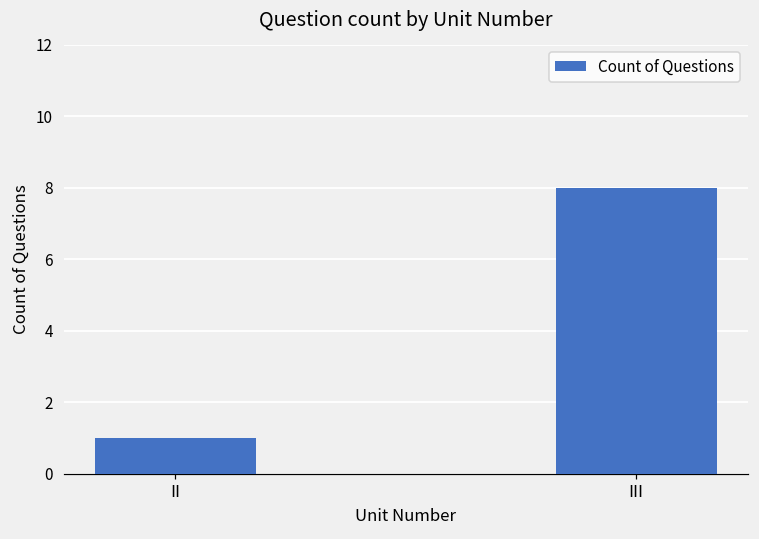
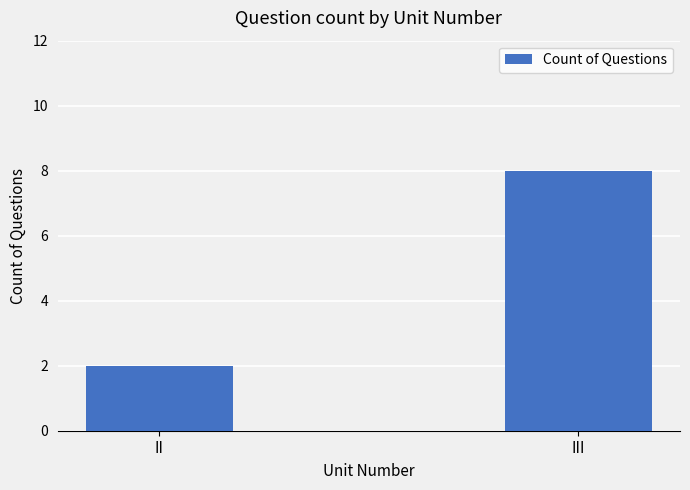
  {
-   "II": 1,
+   "II": 2,
    "III": 8
  }
